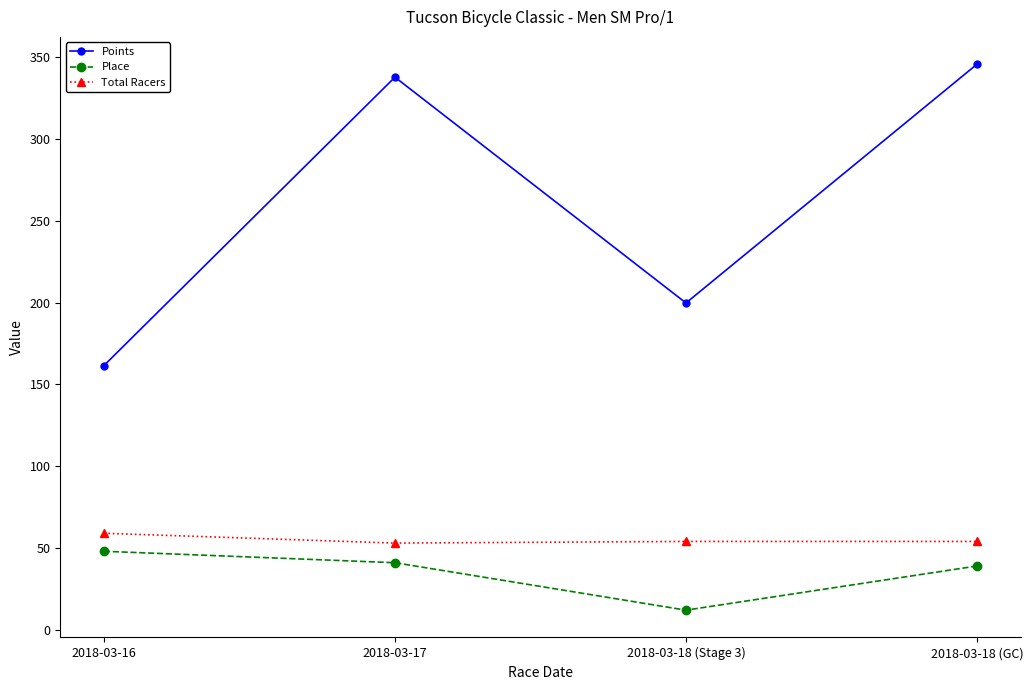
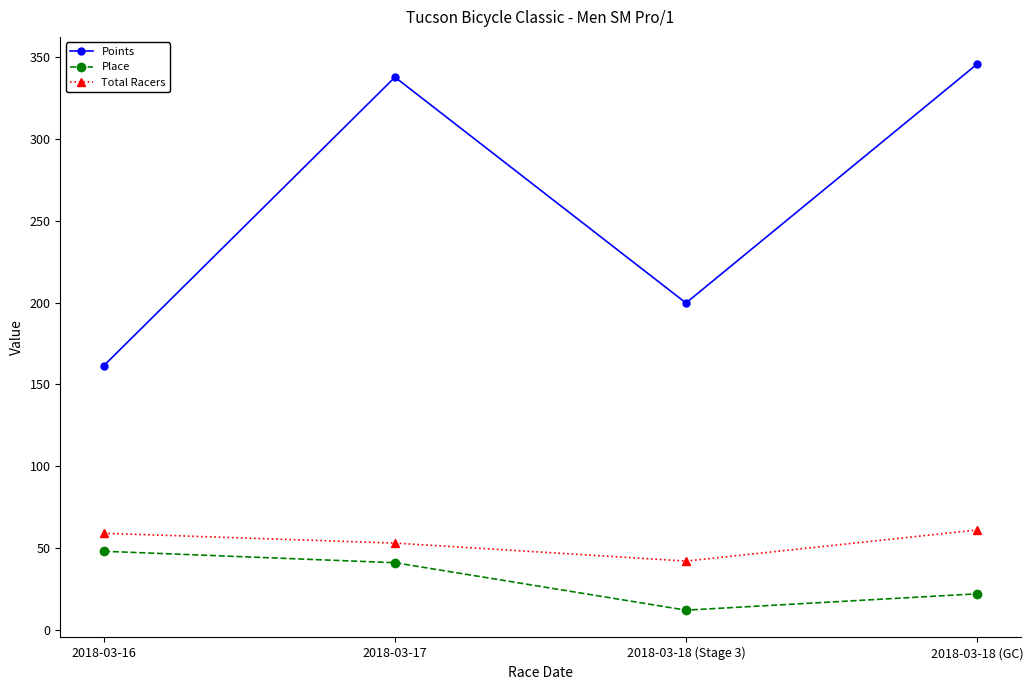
  {
    "Points": {
      "2018-03-16": 162,
      "2018-03-17": 338,
      "2018-03-18 (Stage 3)": 200,
      "2018-03-18 (GC)": 346
    },
    "Place": {
      "2018-03-16": 48,
      "2018-03-17": 41,
      "2018-03-18 (Stage 3)": 12,
-     "2018-03-18 (GC)": 39
+     "2018-03-18 (GC)": 22
    },
    "Total Racers": {
      "2018-03-16": 59,
      "2018-03-17": 53,
-     "2018-03-18 (Stage 3)": 54,
-     "2018-03-18 (GC)": 54
+     "2018-03-18 (Stage 3)": 42,
+     "2018-03-18 (GC)": 61
    }
  }
